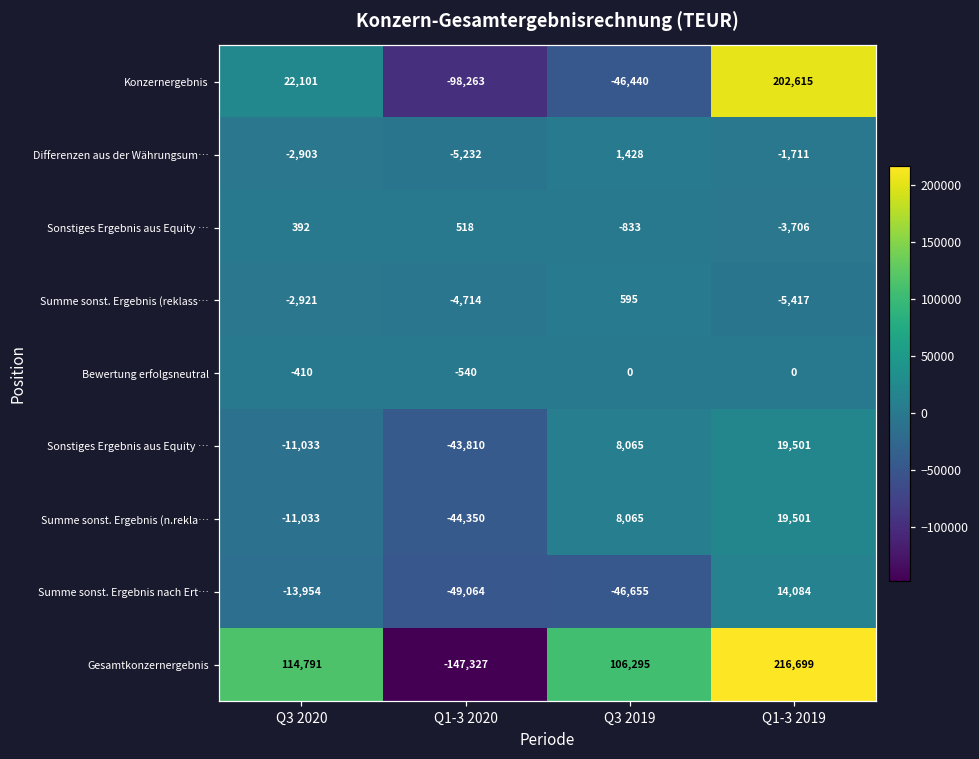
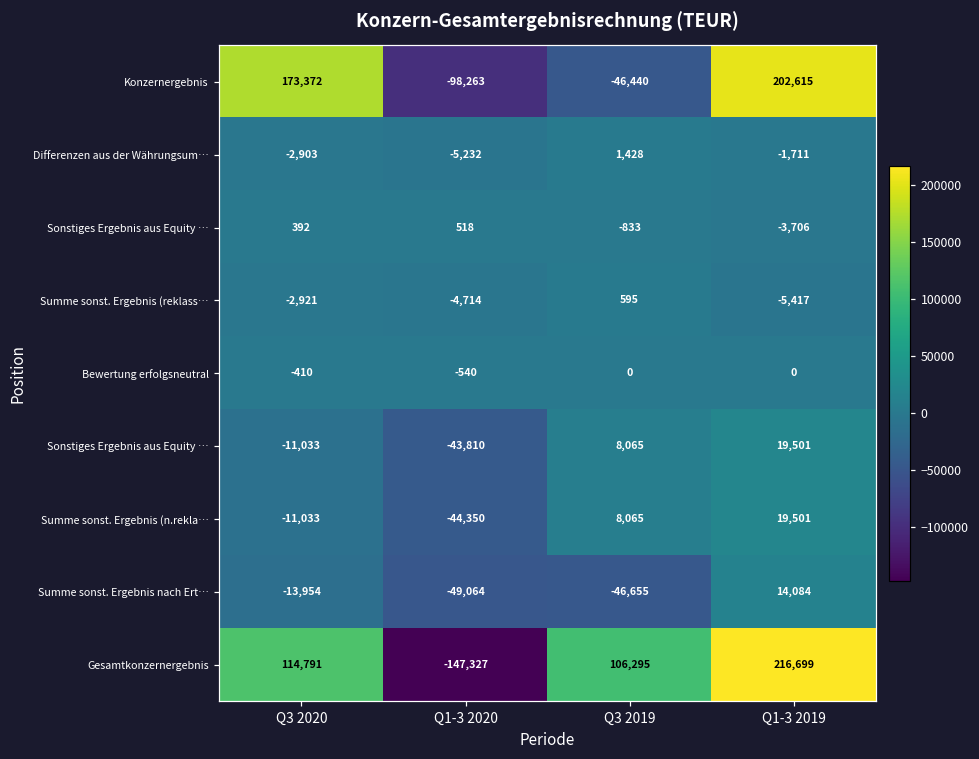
  {
    "Konzernergebnis": {
-     "Q3 2020": "22,101",
+     "Q3 2020": "173,372",
      "Q1-3 2020": "-98,263",
      "Q3 2019": "-46,440",
      "Q1-3 2019": "202,615"
    },
    "Differenzen aus der Währungsum…": {
      "Q3 2020": "-2,903",
      "Q1-3 2020": "-5,232",
      "Q3 2019": "1,428",
      "Q1-3 2019": "-1,711"
    },
    "Summe sonst. Ergebnis (reklass…": {
      "Q3 2020": "-2,921",
      "Q1-3 2020": "-4,714",
      "Q3 2019": "595",
      "Q1-3 2019": "-5,417"
    },
    "Bewertung erfolgsneutral": {
      "Q3 2020": "-410",
      "Q1-3 2020": "-540",
      "Q3 2019": "0",
      "Q1-3 2019": "0"
    },
    "Summe sonst. Ergebnis (n.rekla…": {
      "Q3 2020": "-11,033",
      "Q1-3 2020": "-44,350",
      "Q3 2019": "8,065",
      "Q1-3 2019": "19,501"
    },
    "Summe sonst. Ergebnis nach Ert…": {
      "Q3 2020": "-13,954",
      "Q1-3 2020": "-49,064",
      "Q3 2019": "-46,655",
      "Q1-3 2019": "14,084"
    },
    "Gesamtkonzernergebnis": {
      "Q3 2020": "114,791",
      "Q1-3 2020": "-147,327",
      "Q3 2019": "106,295",
      "Q1-3 2019": "216,699"
    }
  }
